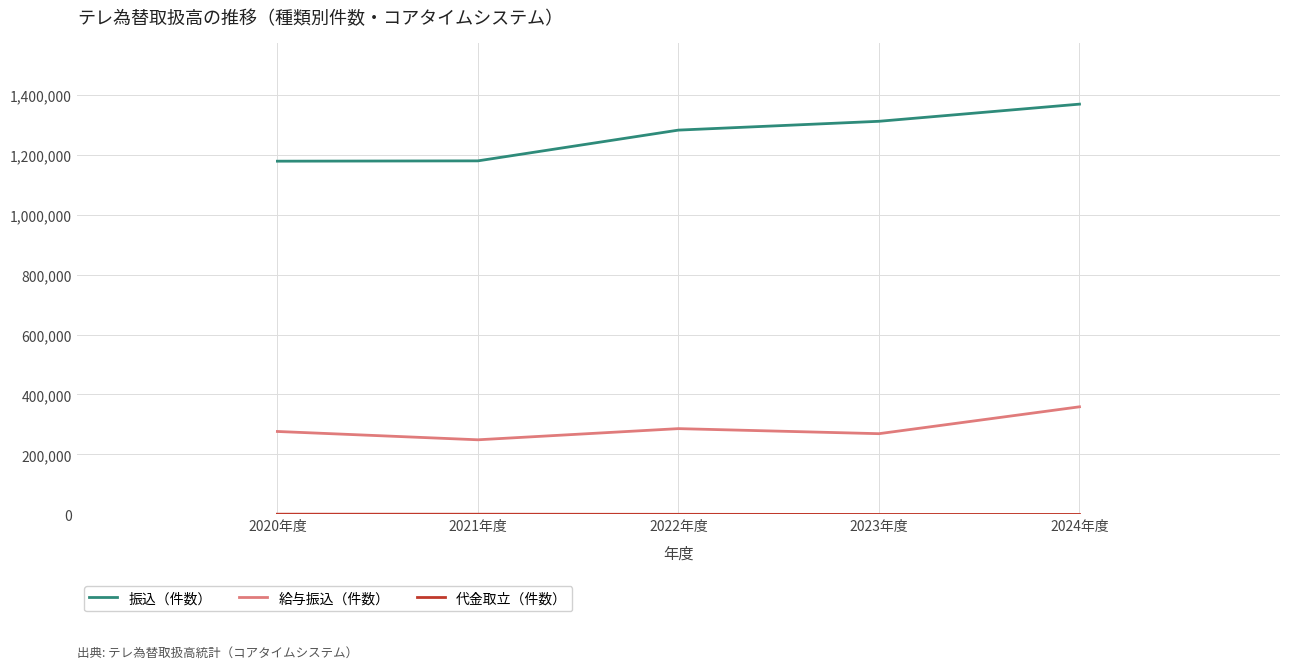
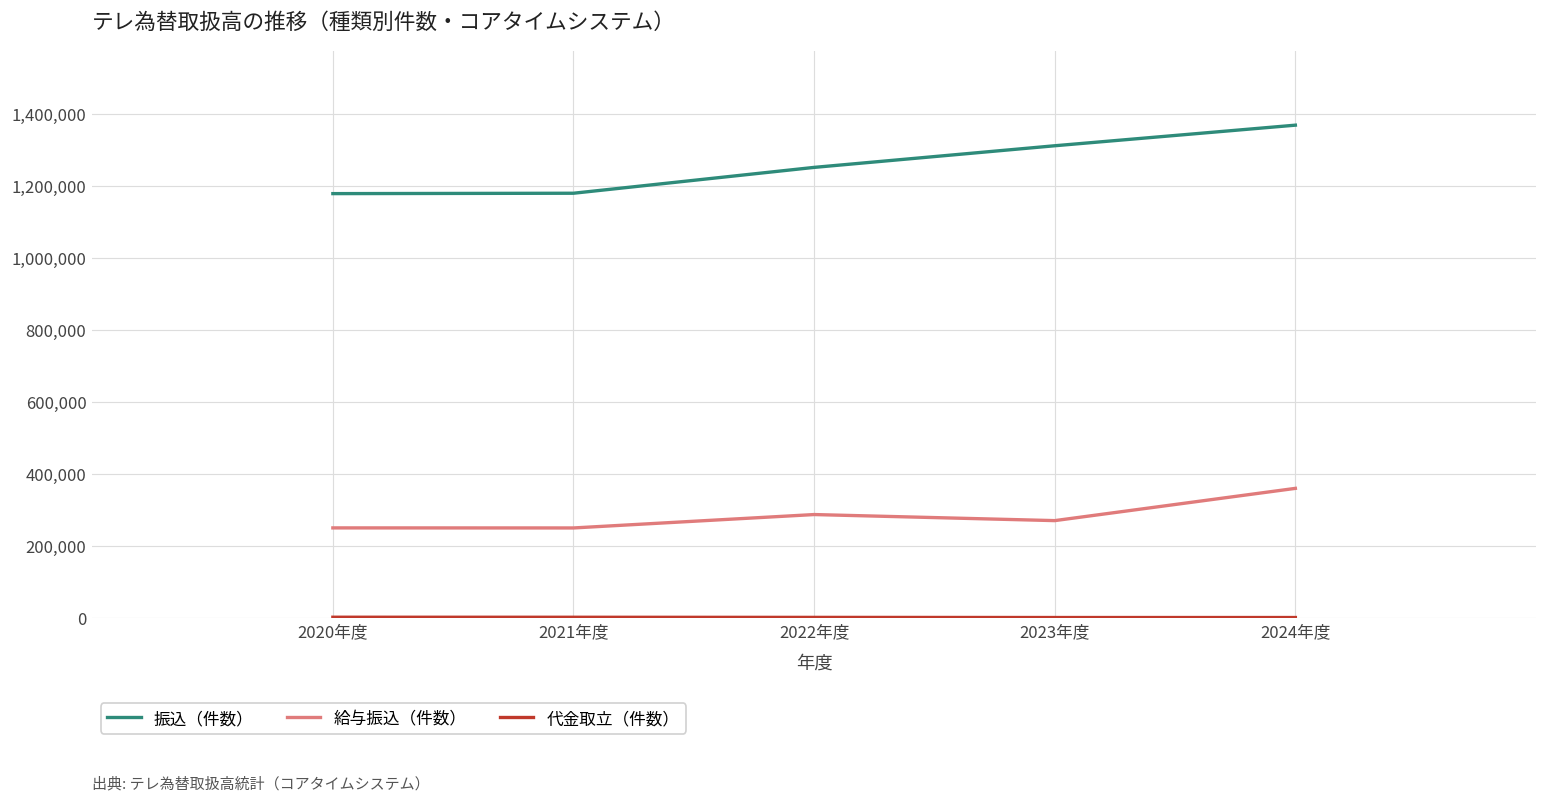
  {
    "振込（件数）": {
      "2020年度": "1,180,000",
      "2021年度": "1,180,000",
-     "2022年度": "1,280,000",
+     "2022年度": "1,250,000",
      "2023年度": "1,310,000",
      "2024年度": "1,370,000"
    },
    "給与振込（件数）": {
-     "2020年度": "280,000",
+     "2020年度": "250,000",
      "2021年度": "250,000",
      "2022年度": "290,000",
      "2023年度": "270,000",
      "2024年度": "360,000"
    },
    "代金取立（件数）": {
      "2020年度": "0",
      "2021年度": "0",
      "2022年度": "0",
      "2023年度": "0",
      "2024年度": "0"
    }
  }
